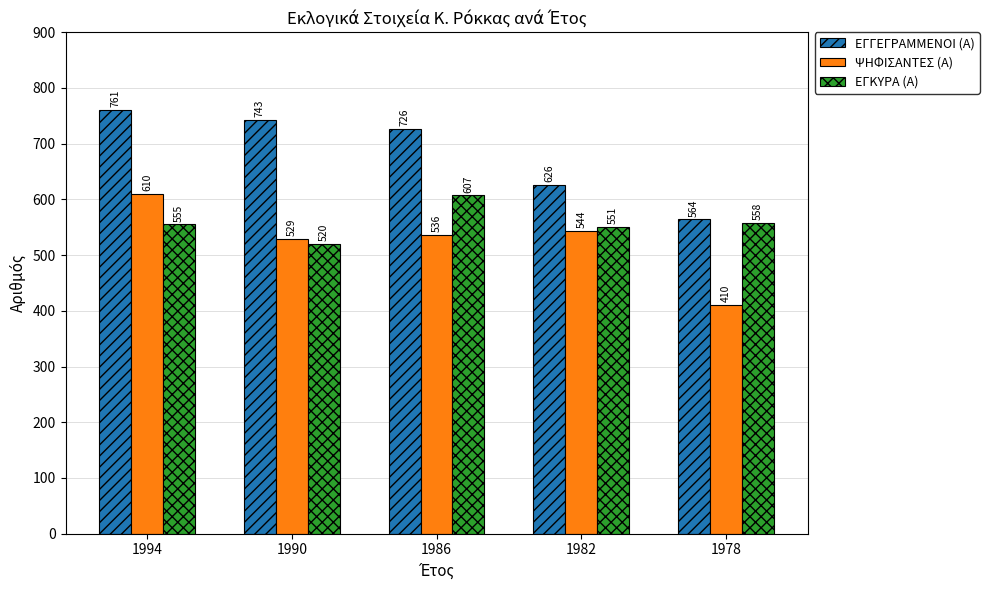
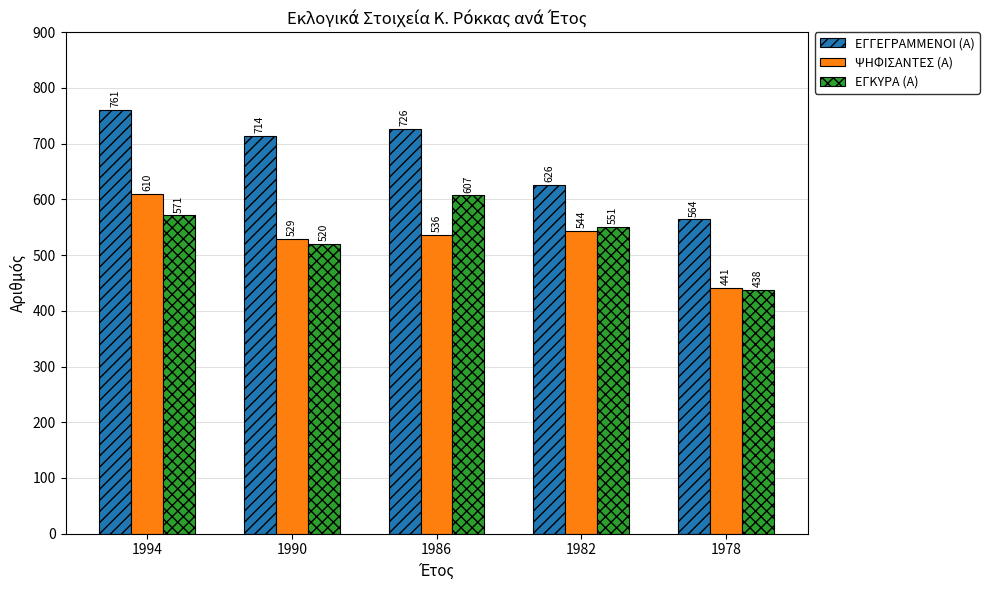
  {
    "ΕΓΓΕΓΡΑΜΜΕΝΟΙ (Α)": {
      "1994": 761,
-     "1990": 743,
+     "1990": 714,
      "1986": 726,
      "1982": 626,
      "1978": 564
    },
    "ΨΗΦΙΣΑΝΤΕΣ (Α)": {
      "1994": 610,
      "1990": 529,
      "1986": 536,
      "1982": 544,
-     "1978": 410
+     "1978": 441
    },
    "ΕΓΚΥΡΑ (Α)": {
-     "1994": 555,
+     "1994": 571,
      "1990": 520,
      "1986": 607,
      "1982": 551,
-     "1978": 558
+     "1978": 438
    }
  }
